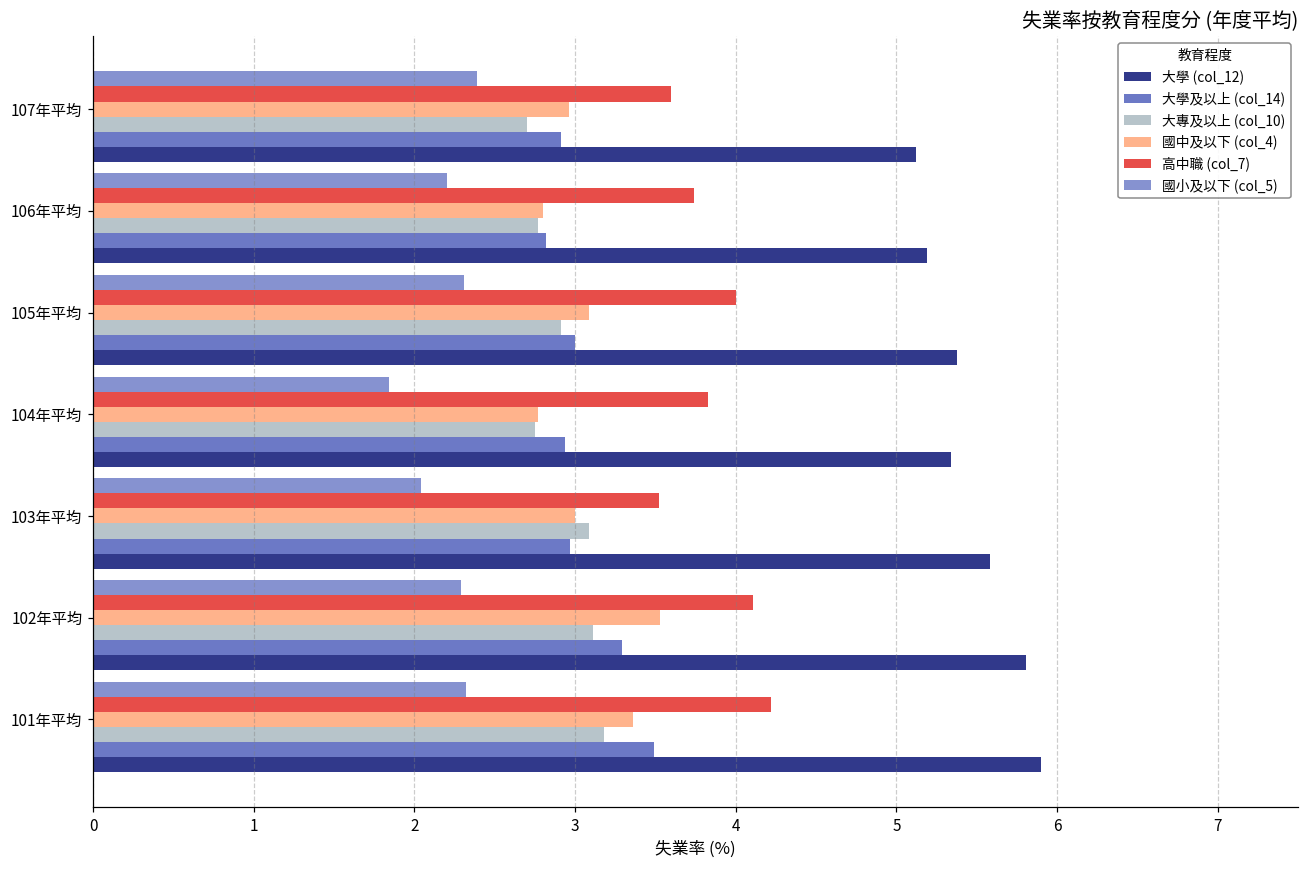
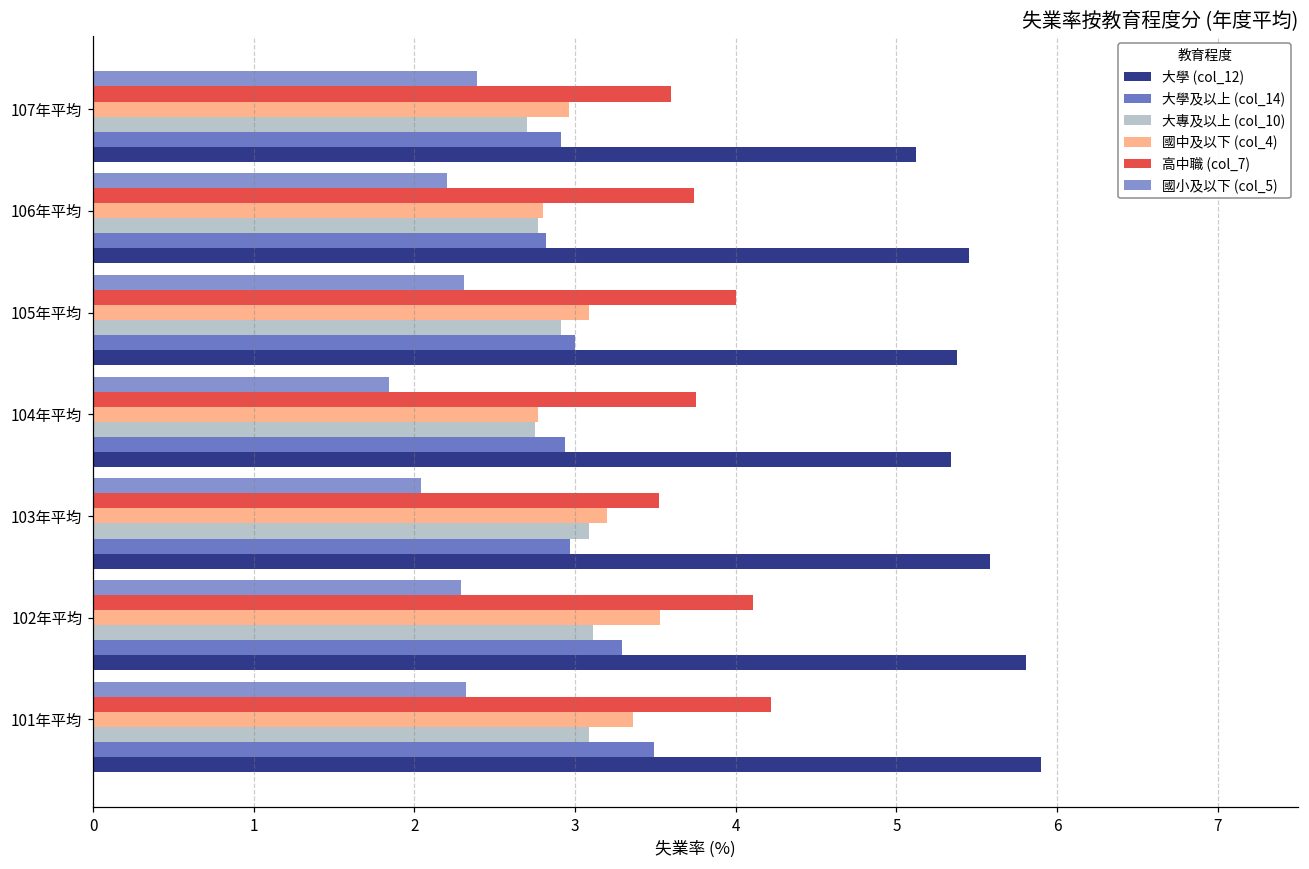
  {
    "大學 (col_12)": {
      "107年平均": 5.12,
-     "106年平均": 5.19,
+     "106年平均": 5.45,
      "105年平均": 5.38,
      "104年平均": 5.34,
      "103年平均": 5.58,
      "102年平均": 5.81,
      "101年平均": 5.90
    },
    "大專及以上 (col_10)": {
      "107年平均": 2.70,
      "106年平均": 2.77,
      "105年平均": 2.91,
      "104年平均": 2.75,
      "103年平均": 3.09,
      "102年平均": 3.11,
-     "101年平均": 3.18
+     "101年平均": 3.09
    },
    "國中及以下 (col_4)": {
      "107年平均": 2.96,
      "106年平均": 2.8,
      "105年平均": 3.1,
      "104年平均": 2.77,
-     "103年平均": 3.0,
+     "103年平均": 3.2,
      "102年平均": 3.53,
      "101年平均": 3.36
    },
    "高中職 (col_7)": {
      "107年平均": 3.60,
      "106年平均": 3.74,
      "105年平均": 4.00,
-     "104年平均": 3.83,
+     "104年平均": 3.75,
      "103年平均": 3.52,
      "102年平均": 4.11,
      "101年平均": 4.22
    }
  }
